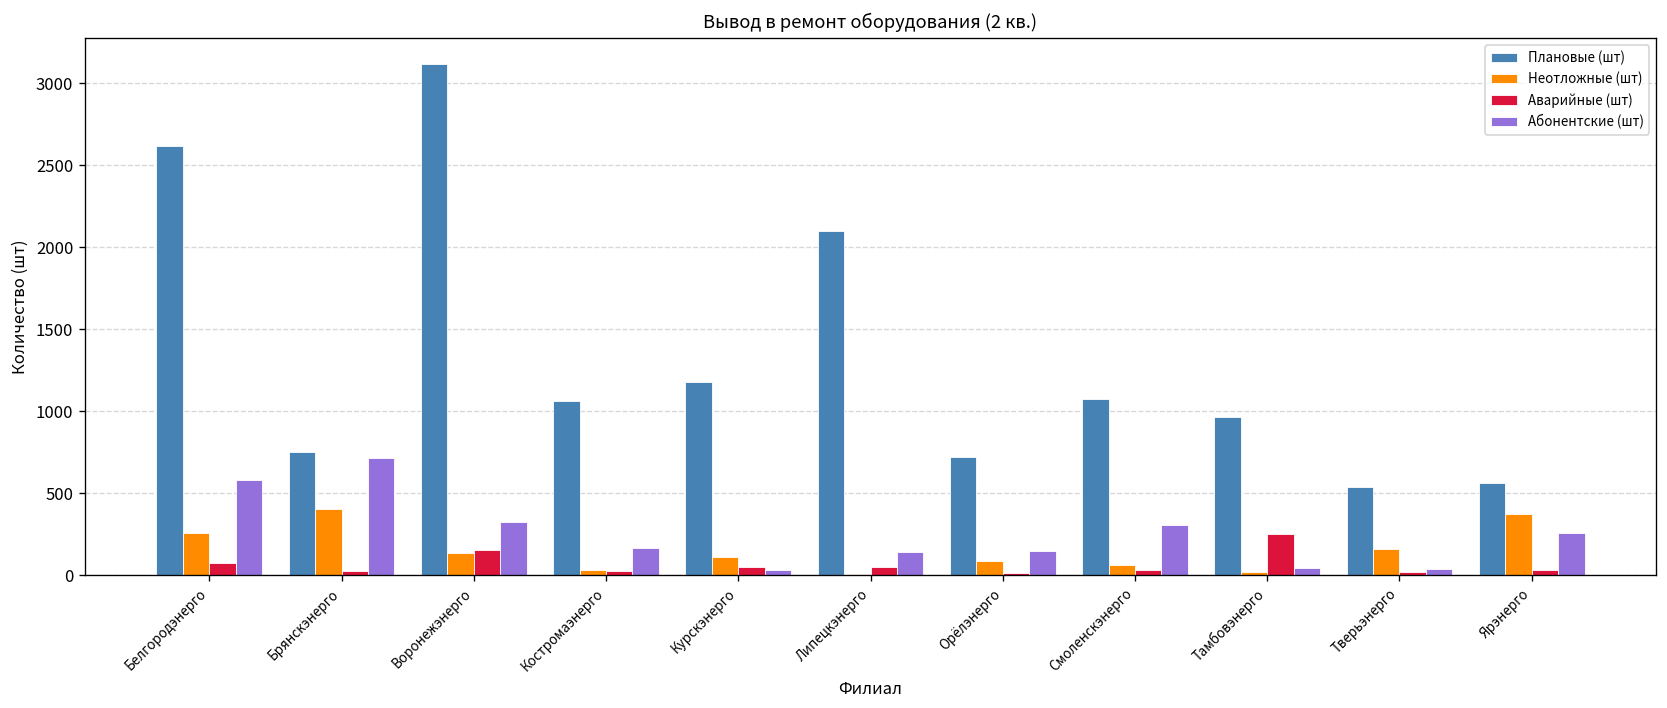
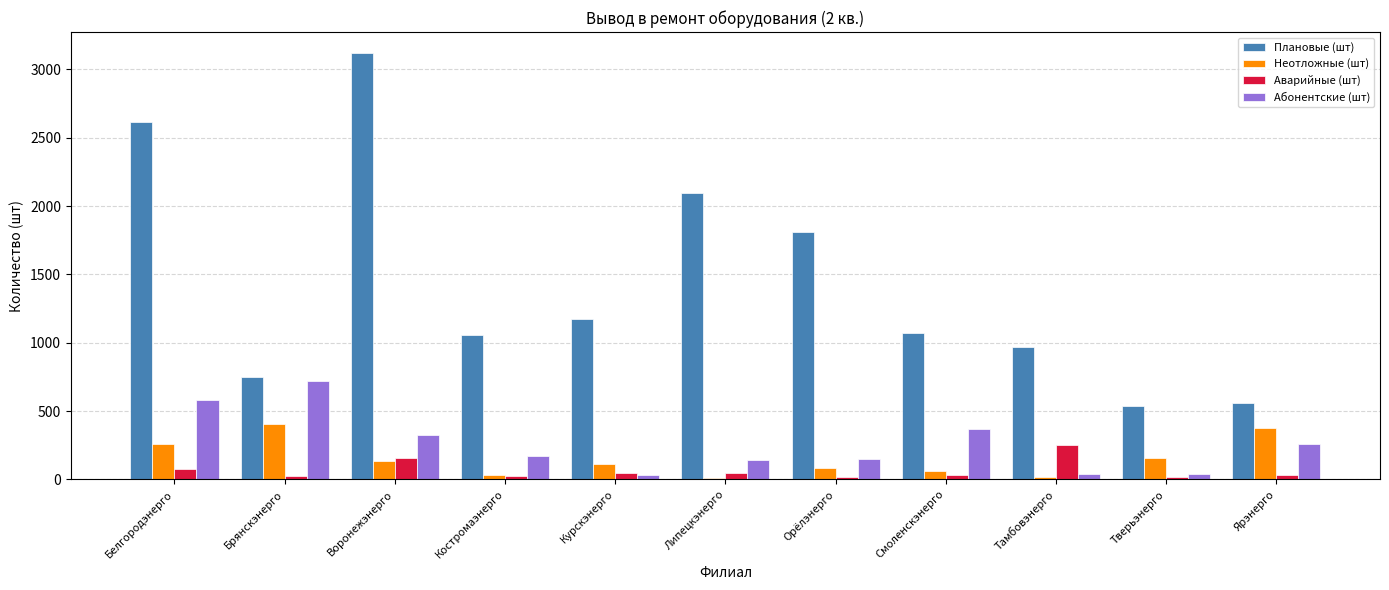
  {
    "Плановые (шт)": {
      "Белгородэнерго": 2620,
      "Брянскэнерго": 750,
      "Воронежэнерго": 3120,
      "Костромаэнерго": 1060,
      "Курскэнерго": 1180,
      "Липецкэнерго": 2100,
-     "Орёлэнерго": 720,
+     "Орёлэнерго": 1810,
      "Смоленскэнерго": 1070,
      "Тамбовэнерго": 970,
      "Тверьэнерго": 540,
      "Ярэнерго": 560
    },
    "Неотложные (шт)": {
      "Белгородэнерго": 260,
      "Брянскэнерго": 410,
      "Воронежэнерго": 130,
      "Костромаэнерго": 30,
      "Курскэнерго": 110,
      "Орёлэнерго": 90,
      "Смоленскэнерго": 60,
      "Тамбовэнерго": 20,
      "Тверьэнерго": 160,
      "Ярэнерго": 370
    },
    "Аварийные (шт)": {
      "Белгородэнерго": 80,
      "Брянскэнерго": 20,
      "Воронежэнерго": 160,
      "Костромаэнерго": 30,
      "Курскэнерго": 50,
      "Липецкэнерго": 50,
      "Смоленскэнерго": 40,
      "Тамбовэнерго": 250,
      "Ярэнерго": 40
    },
    "Абонентские (шт)": {
      "Белгородэнерго": 580,
      "Брянскэнерго": 720,
      "Воронежэнерго": 330,
      "Костромаэнерго": 170,
      "Курскэнерго": 30,
      "Липецкэнерго": 140,
      "Орёлэнерго": 150,
-     "Смоленскэнерго": 310,
+     "Смоленскэнерго": 370,
      "Тамбовэнерго": 40,
      "Тверьэнерго": 40,
      "Ярэнерго": 260
    }
  }
